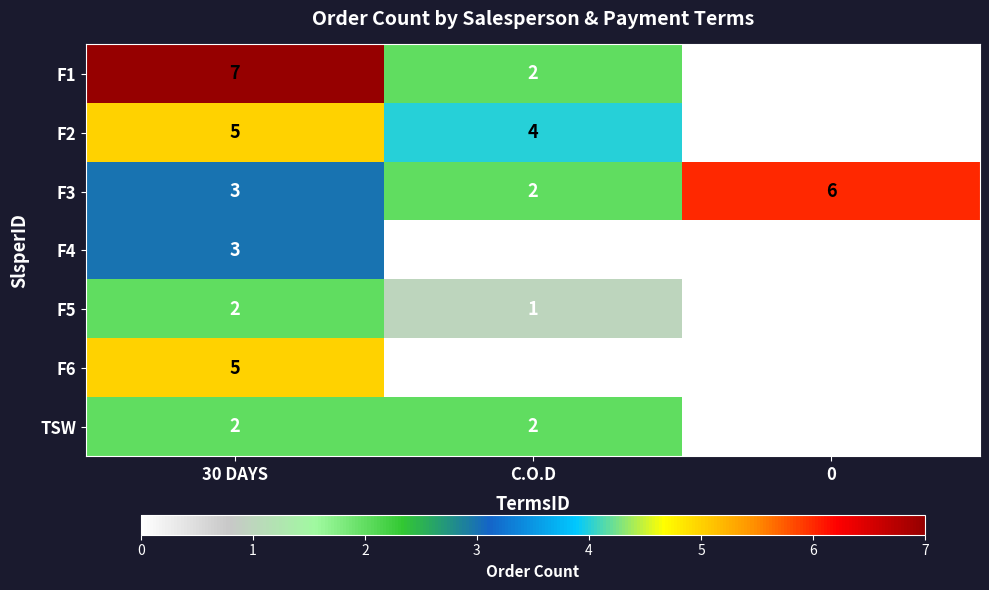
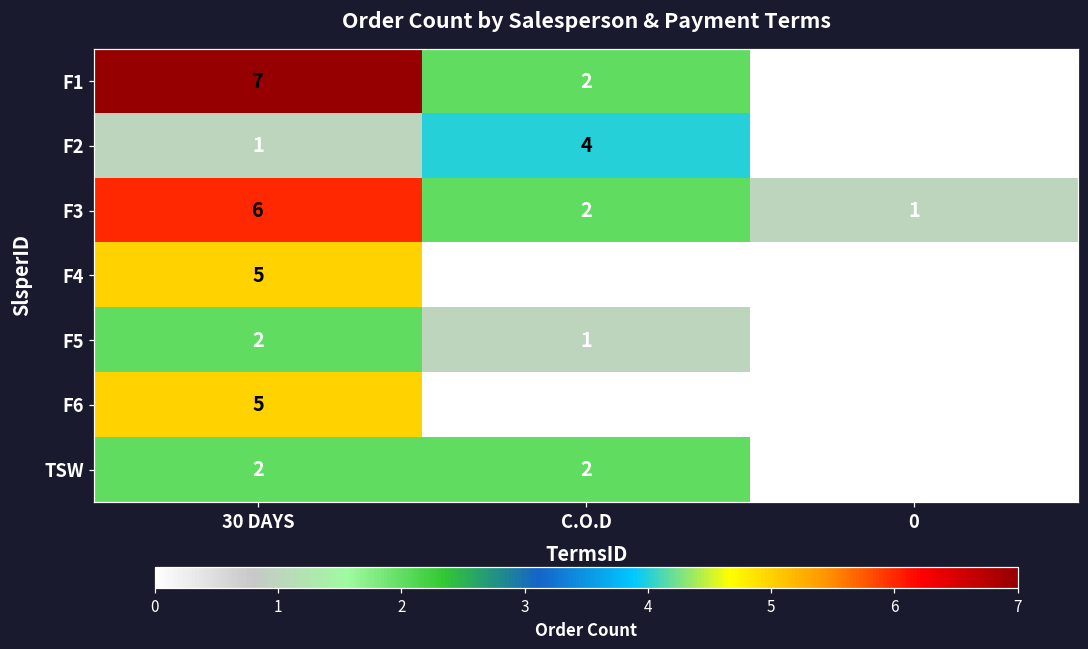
  {
    "F1": {
      "30 DAYS": 7,
      "C.O.D": 2
    },
    "F2": {
-     "30 DAYS": 5,
+     "30 DAYS": 1,
      "C.O.D": 4
    },
    "F3": {
-     "30 DAYS": 3,
+     "30 DAYS": 6,
      "C.O.D": 2,
-     "0": 6
+     "0": 1
    },
    "F4": {
-     "30 DAYS": 3
+     "30 DAYS": 5
    },
    "F5": {
      "30 DAYS": 2,
      "C.O.D": 1
    },
    "F6": {
      "30 DAYS": 5
    },
    "TSW": {
      "30 DAYS": 2,
      "C.O.D": 2
    }
  }
